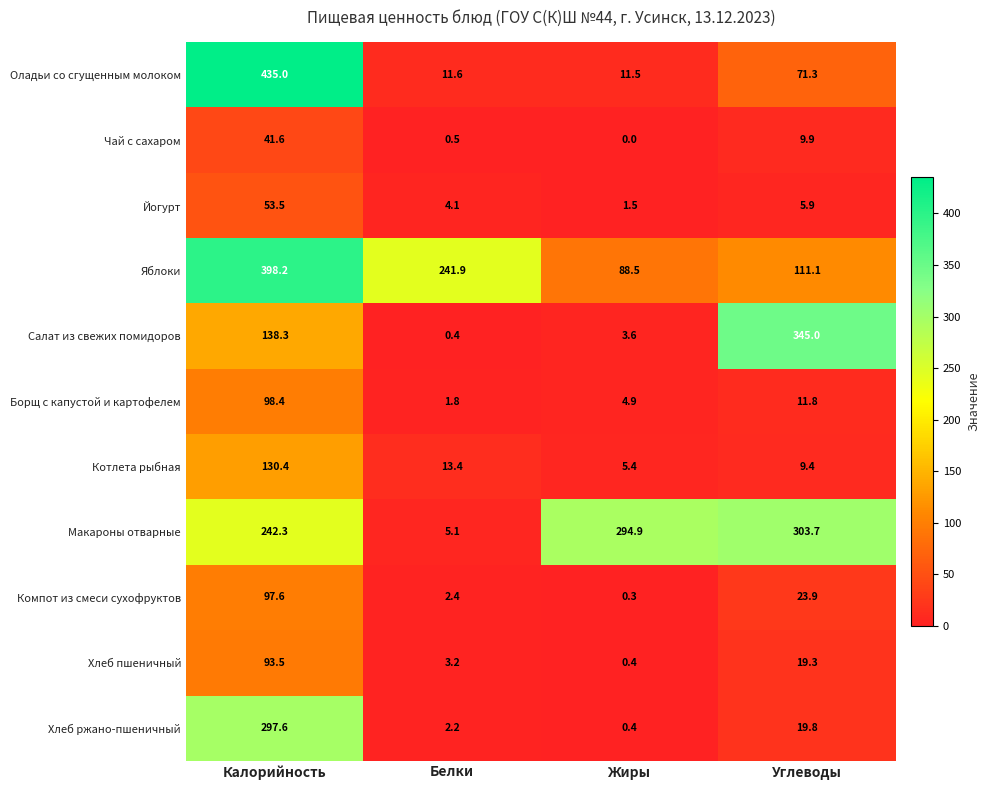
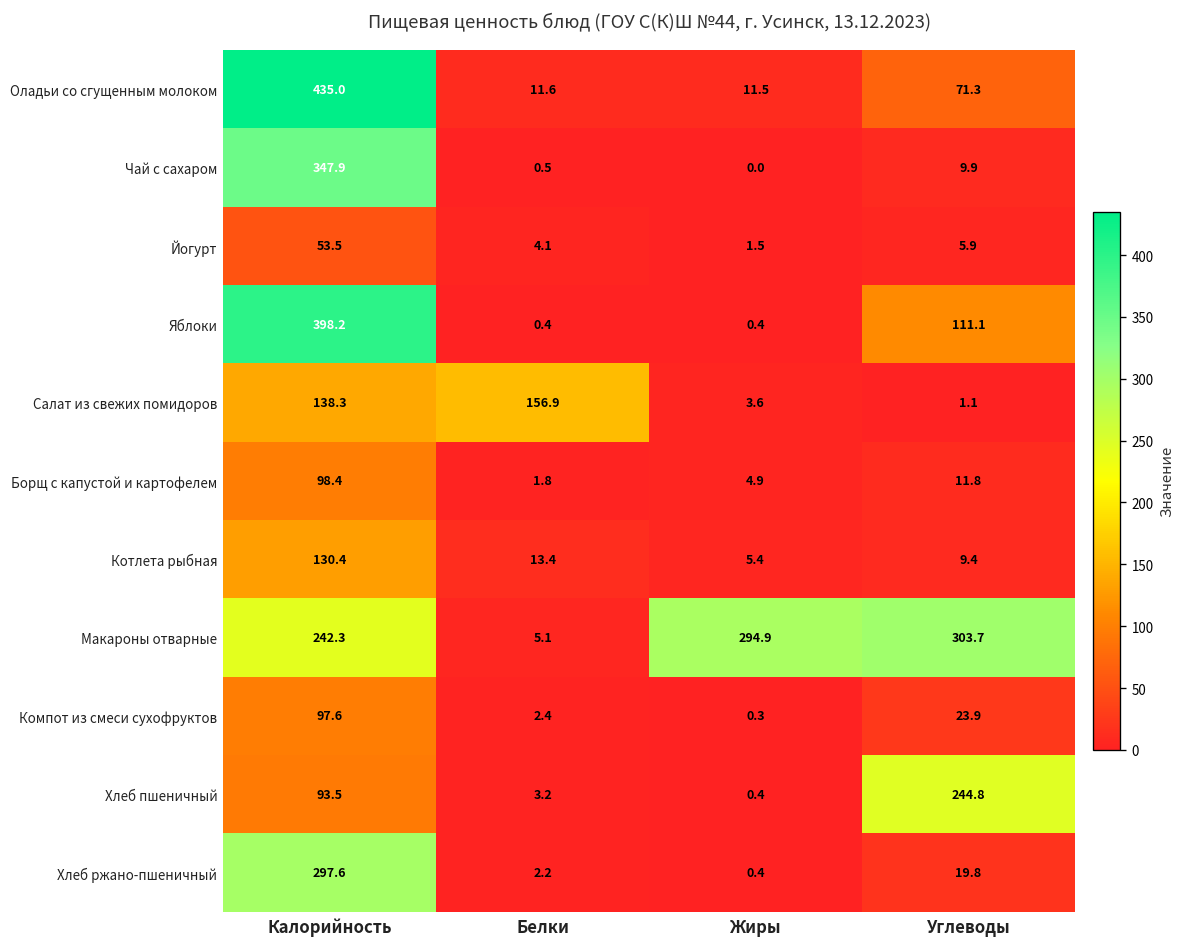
  {
    "Оладьи со сгущенным молоком": {
      "Калорийность": 435.0,
      "Белки": 11.6,
      "Жиры": 11.5,
      "Углеводы": 71.3
    },
    "Чай с сахаром": {
-     "Калорийность": 41.6,
+     "Калорийность": 347.9,
      "Белки": 0.5,
      "Жиры": 0.0,
      "Углеводы": 9.9
    },
    "Йогурт": {
      "Калорийность": 53.5,
      "Белки": 4.1,
      "Жиры": 1.5,
      "Углеводы": 5.9
    },
    "Яблоки": {
      "Калорийность": 398.2,
-     "Белки": 241.9,
-     "Жиры": 88.5,
+     "Белки": 0.4,
+     "Жиры": 0.4,
      "Углеводы": 111.1
    },
    "Салат из свежих помидоров": {
      "Калорийность": 138.3,
-     "Белки": 0.4,
+     "Белки": 156.9,
      "Жиры": 3.6,
-     "Углеводы": 345.0
+     "Углеводы": 1.1
    },
    "Борщ с капустой и картофелем": {
      "Калорийность": 98.4,
      "Белки": 1.8,
      "Жиры": 4.9,
      "Углеводы": 11.8
    },
    "Котлета рыбная": {
      "Калорийность": 130.4,
      "Белки": 13.4,
      "Жиры": 5.4,
      "Углеводы": 9.4
    },
    "Макароны отварные": {
      "Калорийность": 242.3,
      "Белки": 5.1,
      "Жиры": 294.9,
      "Углеводы": 303.7
    },
    "Компот из смеси сухофруктов": {
      "Калорийность": 97.6,
      "Белки": 2.4,
      "Жиры": 0.3,
      "Углеводы": 23.9
    },
    "Хлеб пшеничный": {
      "Калорийность": 93.5,
      "Белки": 3.2,
      "Жиры": 0.4,
-     "Углеводы": 19.3
+     "Углеводы": 244.8
    },
    "Хлеб ржано-пшеничный": {
      "Калорийность": 297.6,
      "Белки": 2.2,
      "Жиры": 0.4,
      "Углеводы": 19.8
    }
  }
